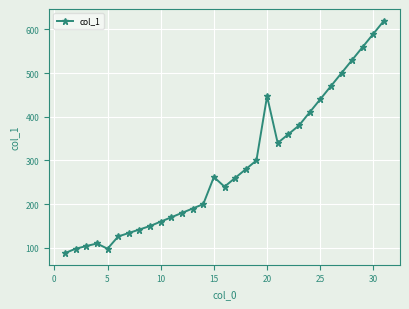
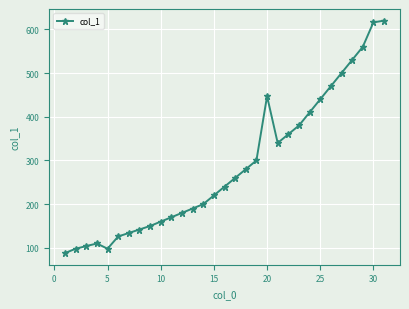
  {
    "5": 100,
    "10": 160,
-   "15": 260,
+   "15": 220,
    "20": 450,
    "25": 440,
-   "30": 590
+   "30": 620
  }
